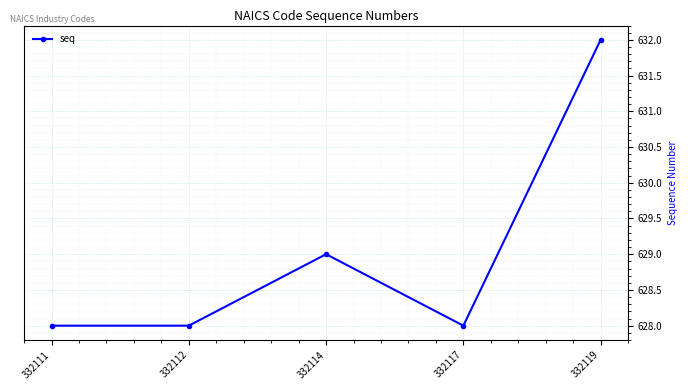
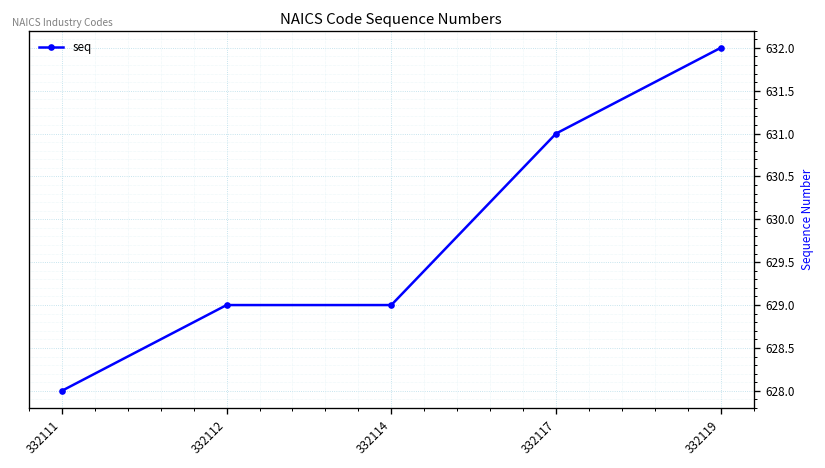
  {
    "332111": 628,
-   "332112": 628,
+   "332112": 629,
    "332114": 629,
-   "332117": 628,
+   "332117": 631,
    "332119": 632
  }
